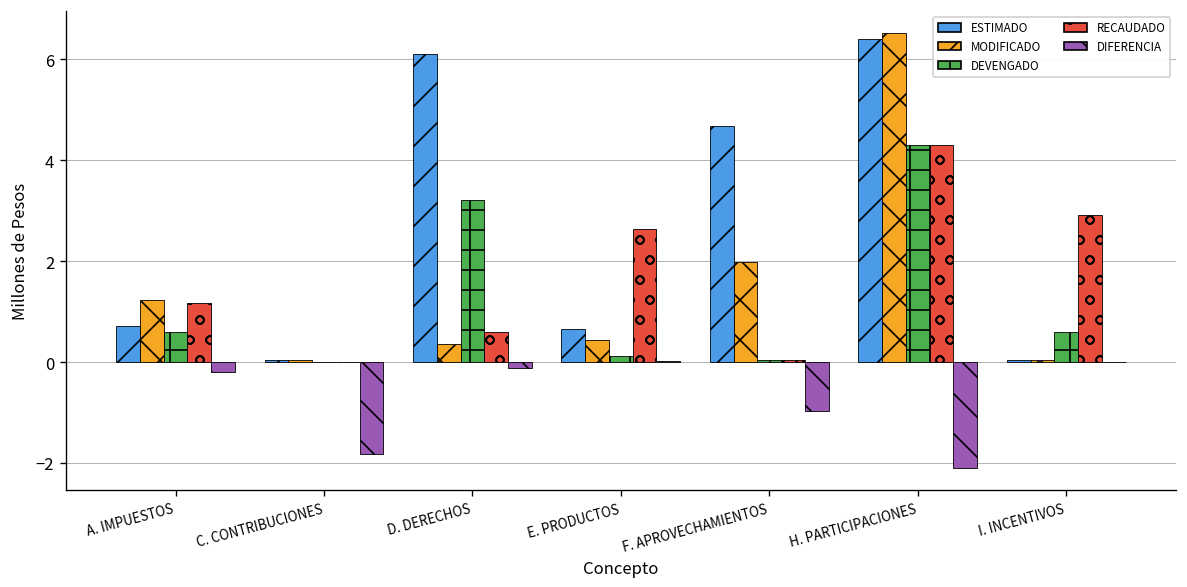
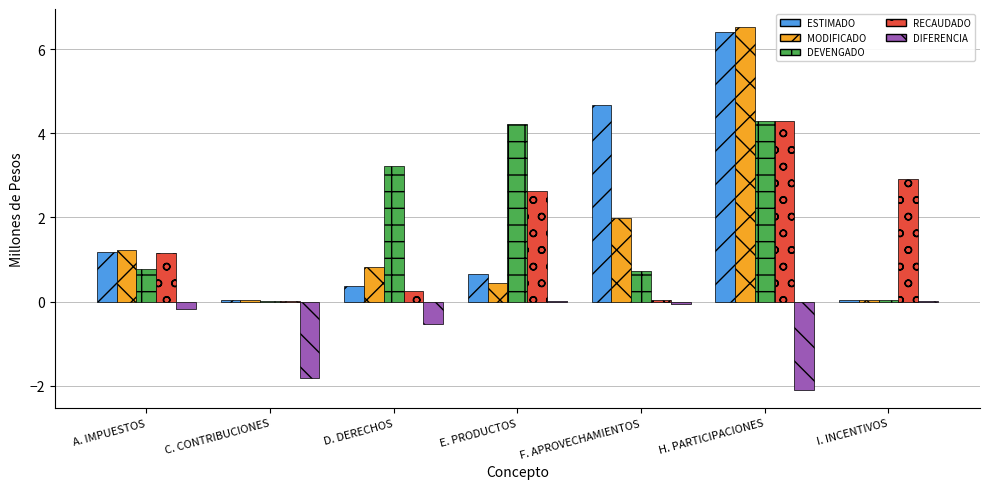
  {
    "ESTIMADO": {
-     "A. IMPUESTOS": 0.7,
-     "D. DERECHOS": 6.1,
+     "A. IMPUESTOS": 1.2,
+     "D. DERECHOS": 0.4,
      "E. PRODUCTOS": 0.6,
      "F. APROVECHAMIENTOS": 4.7,
      "H. PARTICIPACIONES": 6.4
    },
    "MODIFICADO": {
      "A. IMPUESTOS": 1.2,
-     "D. DERECHOS": 0.4,
+     "D. DERECHOS": 0.8,
      "E. PRODUCTOS": 0.4,
      "F. APROVECHAMIENTOS": 2.0,
      "H. PARTICIPACIONES": 6.5
    },
    "DEVENGADO": {
-     "A. IMPUESTOS": 0.6,
+     "A. IMPUESTOS": 0.8,
      "D. DERECHOS": 3.2,
-     "E. PRODUCTOS": 0.1,
-     "F. APROVECHAMIENTOS": 0.0,
+     "E. PRODUCTOS": 4.2,
+     "F. APROVECHAMIENTOS": 0.7,
      "H. PARTICIPACIONES": 4.3,
-     "I. INCENTIVOS": 0.6
+     "I. INCENTIVOS": 0.0
    },
    "RECAUDADO": {
      "A. IMPUESTOS": 1.2,
-     "D. DERECHOS": 0.6,
+     "D. DERECHOS": 0.2,
      "E. PRODUCTOS": 2.6,
      "H. PARTICIPACIONES": 4.3,
      "I. INCENTIVOS": 2.9
    },
    "DIFERENCIA": {
      "A. IMPUESTOS": -0.2,
      "C. CONTRIBUCIONES": -1.8,
-     "D. DERECHOS": -0.1,
-     "F. APROVECHAMIENTOS": -1.0,
+     "D. DERECHOS": -0.5,
+     "F. APROVECHAMIENTOS": -0.1,
      "H. PARTICIPACIONES": -2.1
    }
  }
